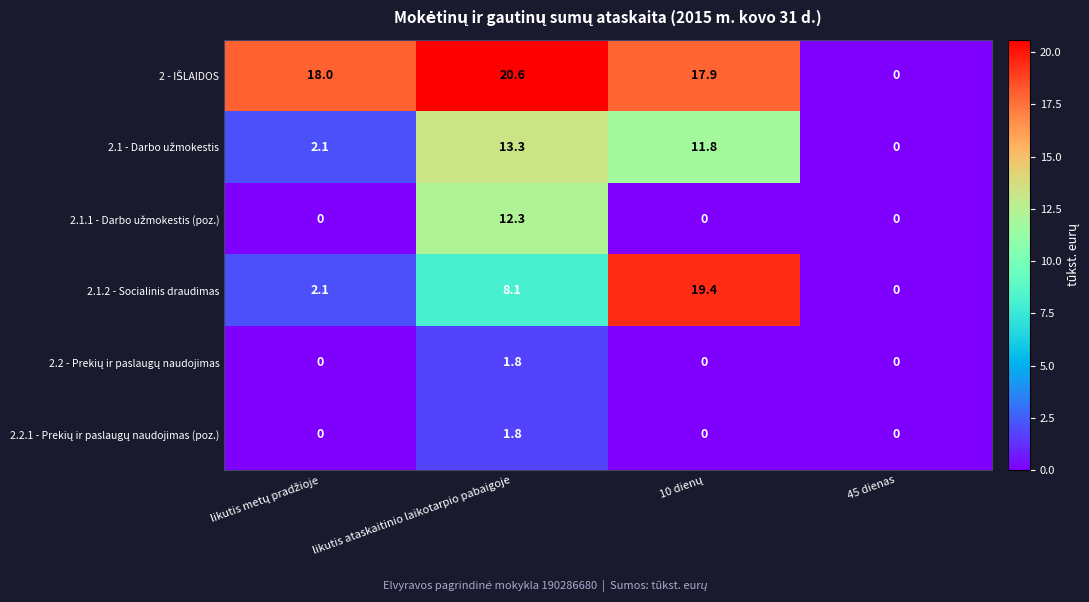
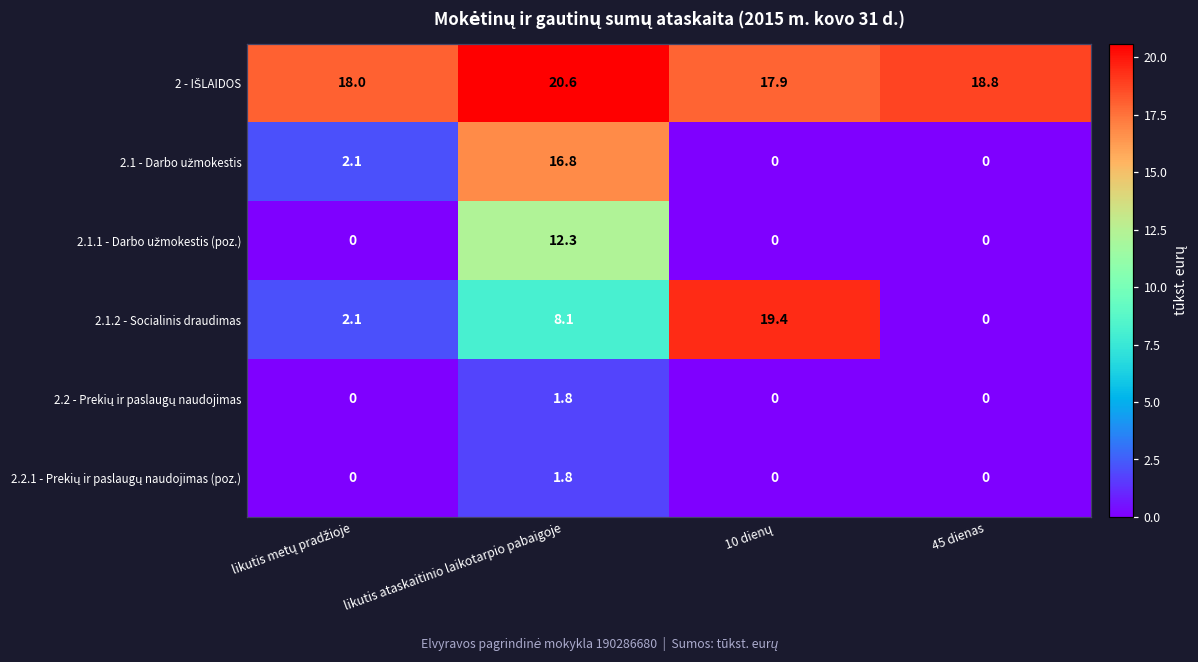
  {
    "2 - IŠLAIDOS": {
      "likutis metų pradžioje": 18.0,
      "likutis ataskaitinio laikotarpio pabaigoje": 20.6,
      "10 dienų": 17.9,
-     "45 dienas": 0
+     "45 dienas": 18.8
    },
    "2.1 - Darbo užmokestis": {
      "likutis metų pradžioje": 2.1,
-     "likutis ataskaitinio laikotarpio pabaigoje": 13.3,
-     "10 dienų": 11.8,
+     "likutis ataskaitinio laikotarpio pabaigoje": 16.8,
+     "10 dienų": 0,
      "45 dienas": 0
    },
    "2.1.1 - Darbo užmokestis (poz.)": {
      "likutis metų pradžioje": 0,
      "likutis ataskaitinio laikotarpio pabaigoje": 12.3,
      "10 dienų": 0,
      "45 dienas": 0
    },
    "2.1.2 - Socialinis draudimas": {
      "likutis metų pradžioje": 2.1,
      "likutis ataskaitinio laikotarpio pabaigoje": 8.1,
      "10 dienų": 19.4,
      "45 dienas": 0
    },
    "2.2 - Prekių ir paslaugų naudojimas": {
      "likutis metų pradžioje": 0,
      "likutis ataskaitinio laikotarpio pabaigoje": 1.8,
      "10 dienų": 0,
      "45 dienas": 0
    },
    "2.2.1 - Prekių ir paslaugų naudojimas (poz.)": {
      "likutis metų pradžioje": 0,
      "likutis ataskaitinio laikotarpio pabaigoje": 1.8,
      "10 dienų": 0,
      "45 dienas": 0
    }
  }
